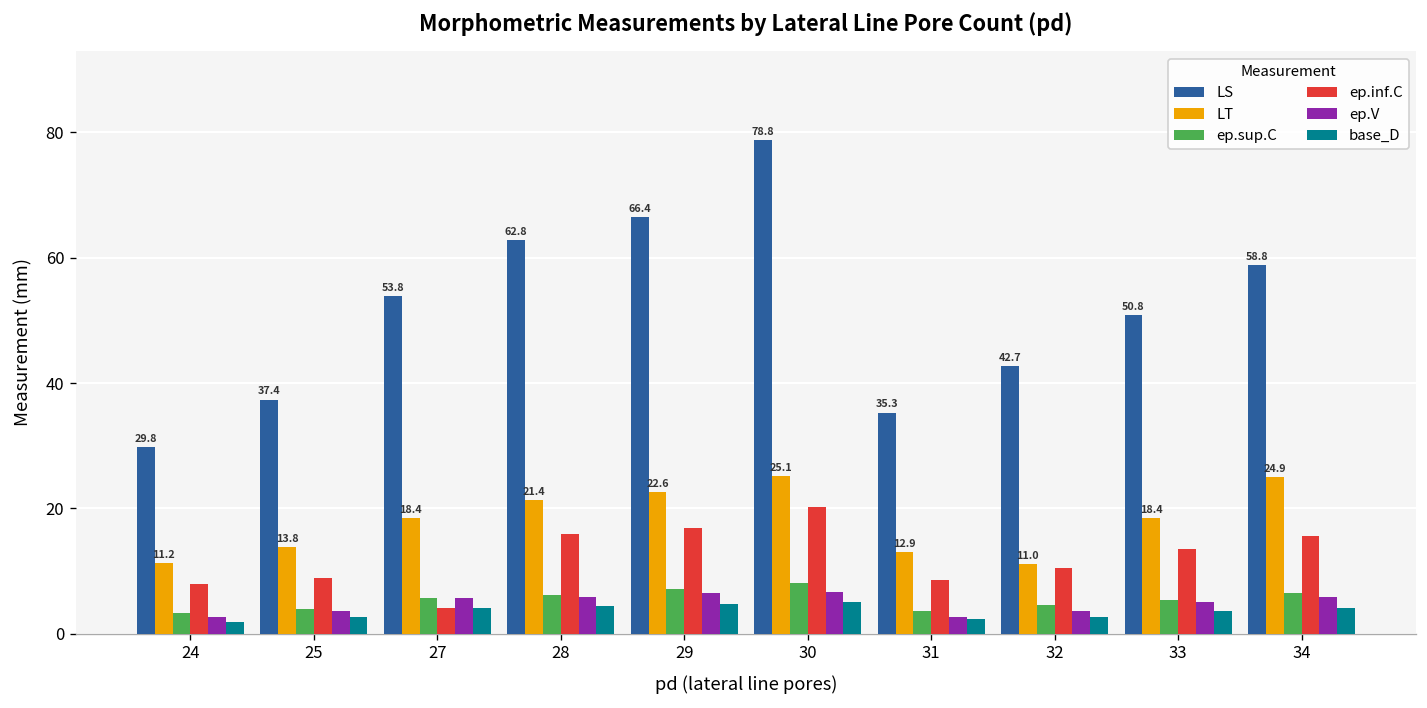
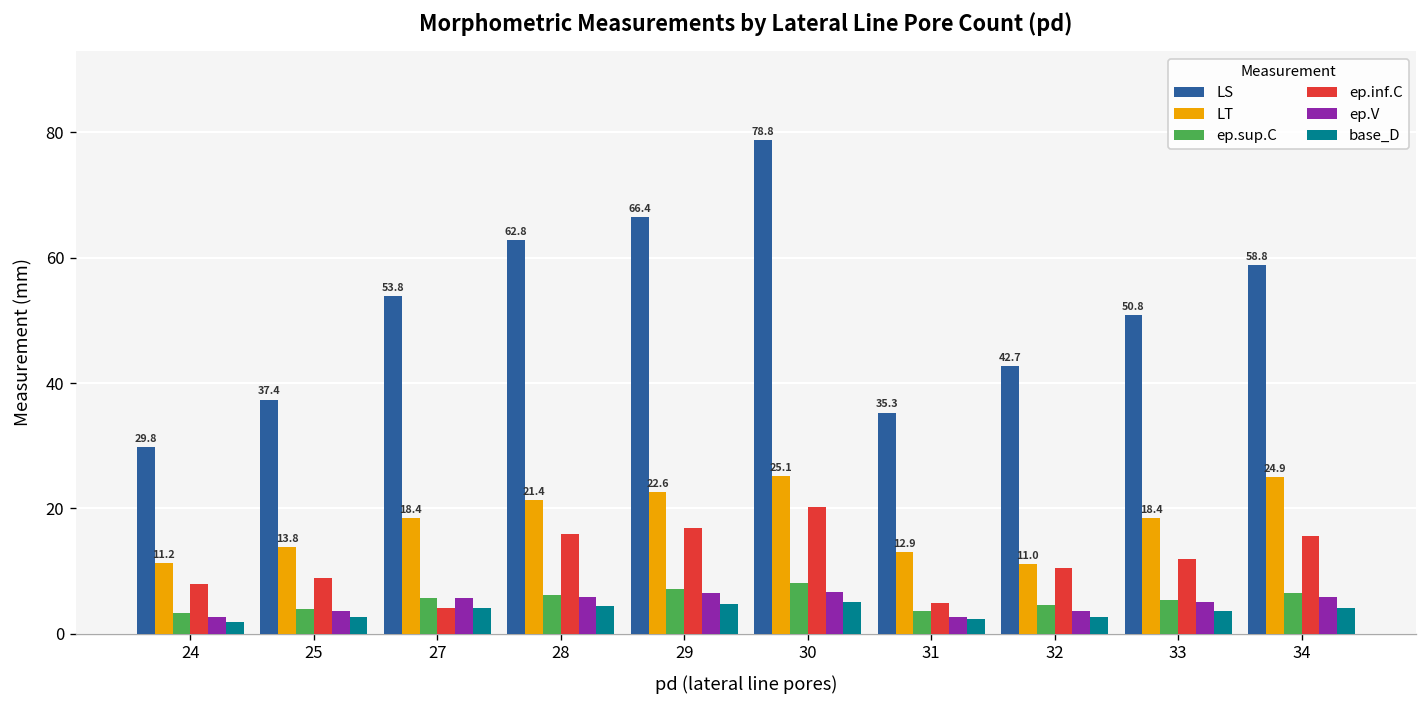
  {
    "LT": {
      "24": 11.2,
      "25": 13.8,
      "27": 18.4,
      "28": 21.4,
      "29": 22.6,
      "30": 25.1,
      "31": 12.9,
      "32": 11.0,
      "33": 18.4,
      "34": 24.9
    },
    "ep.sup.C": {
      "24": 3,
      "25": 4,
      "27": 6,
      "28": 6,
      "29": 7,
      "30": 8,
      "31": 4,
      "32": 5,
      "33": 5,
      "34": 6
    },
    "ep.inf.C": {
      "24": 8,
      "25": 9,
      "27": 4,
      "28": 16,
      "29": 17,
      "30": 20,
-     "31": 9,
+     "31": 5,
      "32": 11,
-     "33": 13,
+     "33": 12,
      "34": 16
    },
    "ep.V": {
      "24": 3,
      "25": 4,
      "27": 6,
      "28": 6,
      "29": 6,
      "30": 7,
      "31": 3,
      "32": 4,
      "33": 5,
      "34": 6
    }
  }
